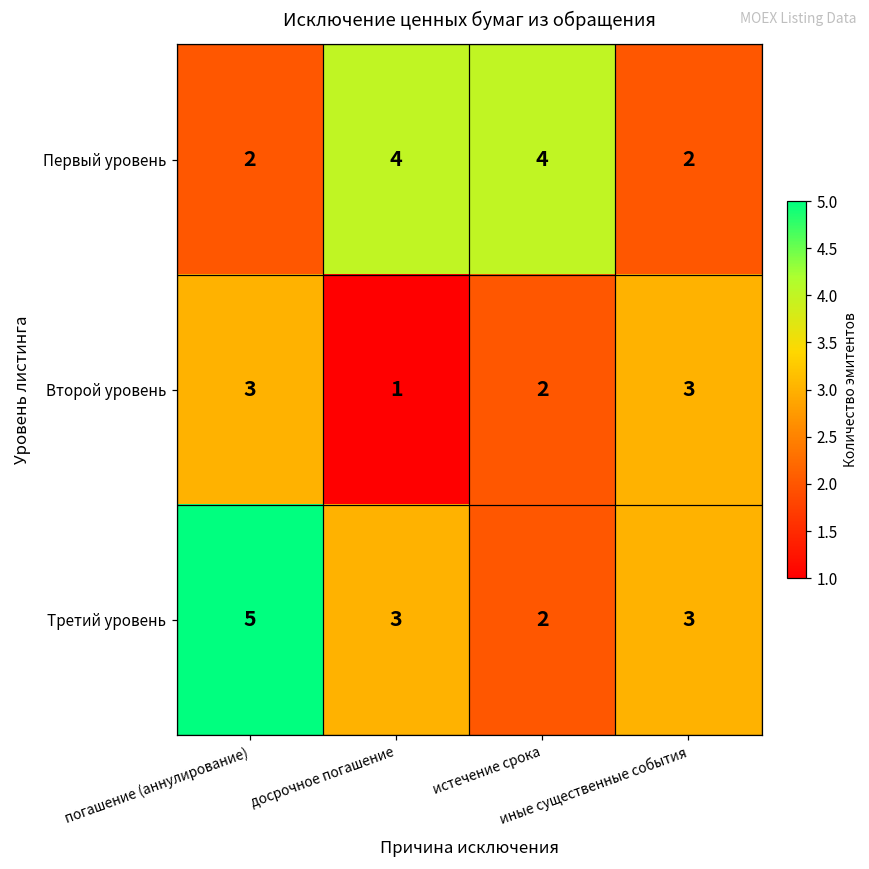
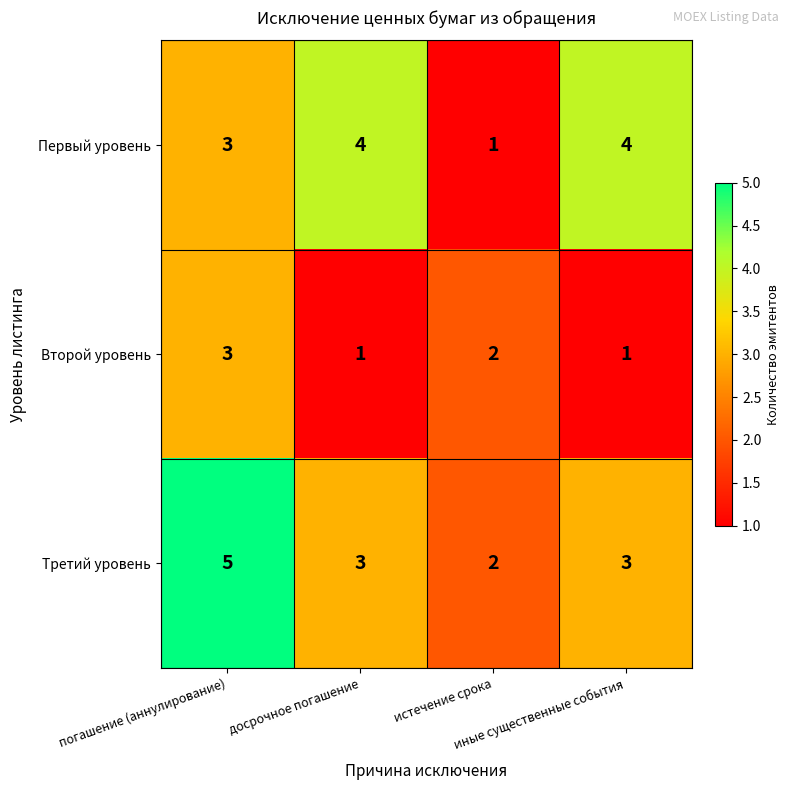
  {
    "Первый уровень": {
-     "погашение (аннулирование)": 2,
+     "погашение (аннулирование)": 3,
      "досрочное погашение": 4,
-     "истечение срока": 4,
-     "иные существенные события": 2
+     "истечение срока": 1,
+     "иные существенные события": 4
    },
    "Второй уровень": {
      "погашение (аннулирование)": 3,
      "досрочное погашение": 1,
      "истечение срока": 2,
-     "иные существенные события": 3
+     "иные существенные события": 1
    },
    "Третий уровень": {
      "погашение (аннулирование)": 5,
      "досрочное погашение": 3,
      "истечение срока": 2,
      "иные существенные события": 3
    }
  }
